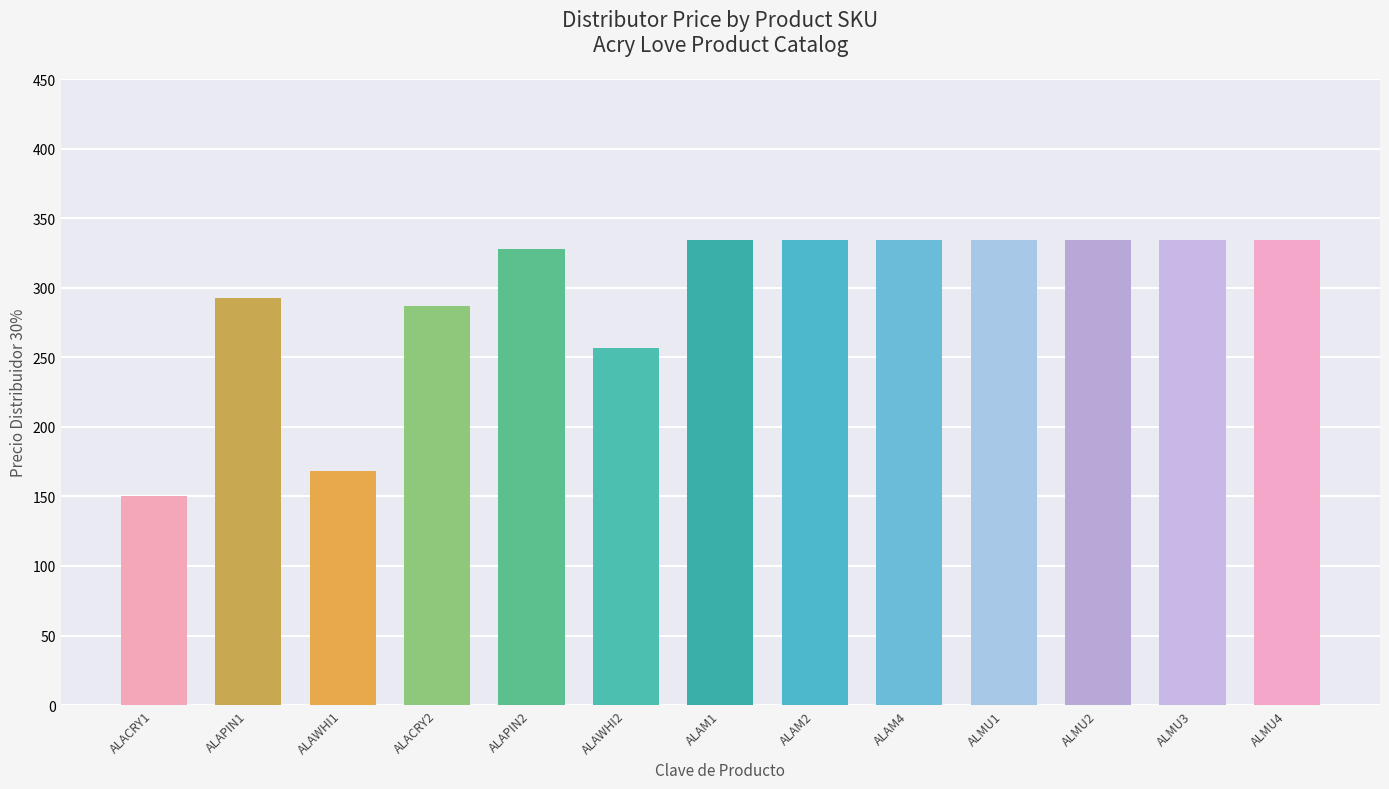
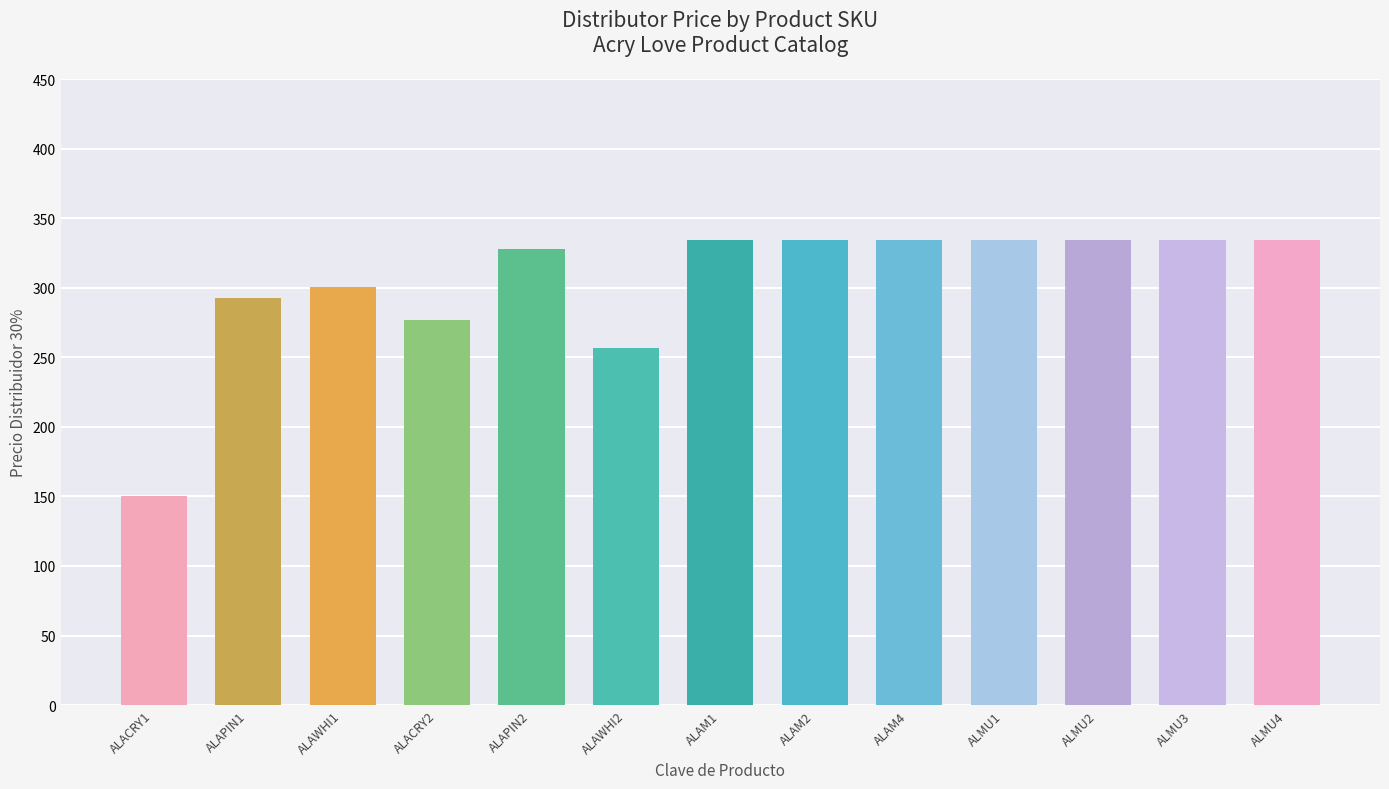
  {
    "ALACRY1": 150,
    "ALAPIN1": 292,
-   "ALAWHI1": 168,
-   "ALACRY2": 287,
+   "ALAWHI1": 300,
+   "ALACRY2": 277,
    "ALAPIN2": 328,
    "ALAWHI2": 257,
    "ALAM1": 335,
    "ALAM2": 335,
    "ALAM4": 335,
    "ALMU1": 335,
    "ALMU2": 335,
    "ALMU3": 335,
    "ALMU4": 335
  }
